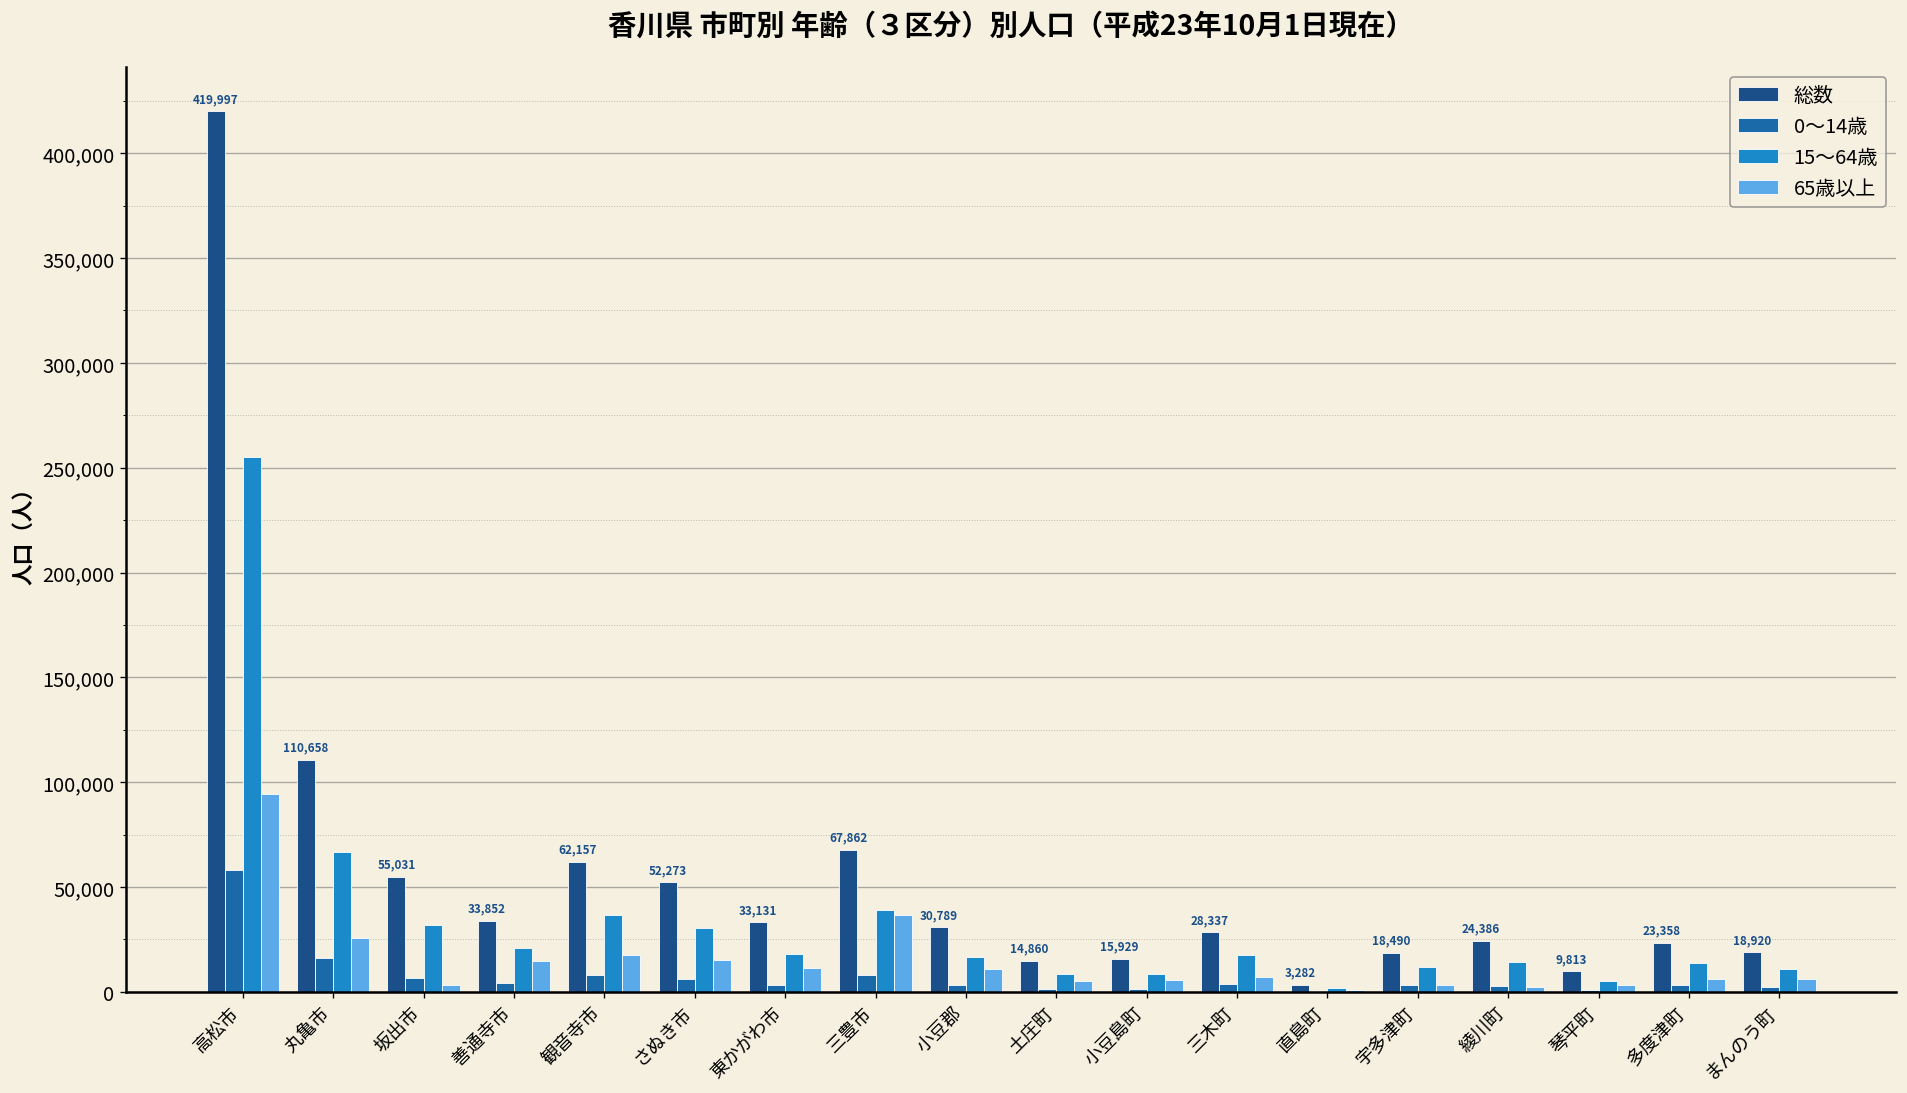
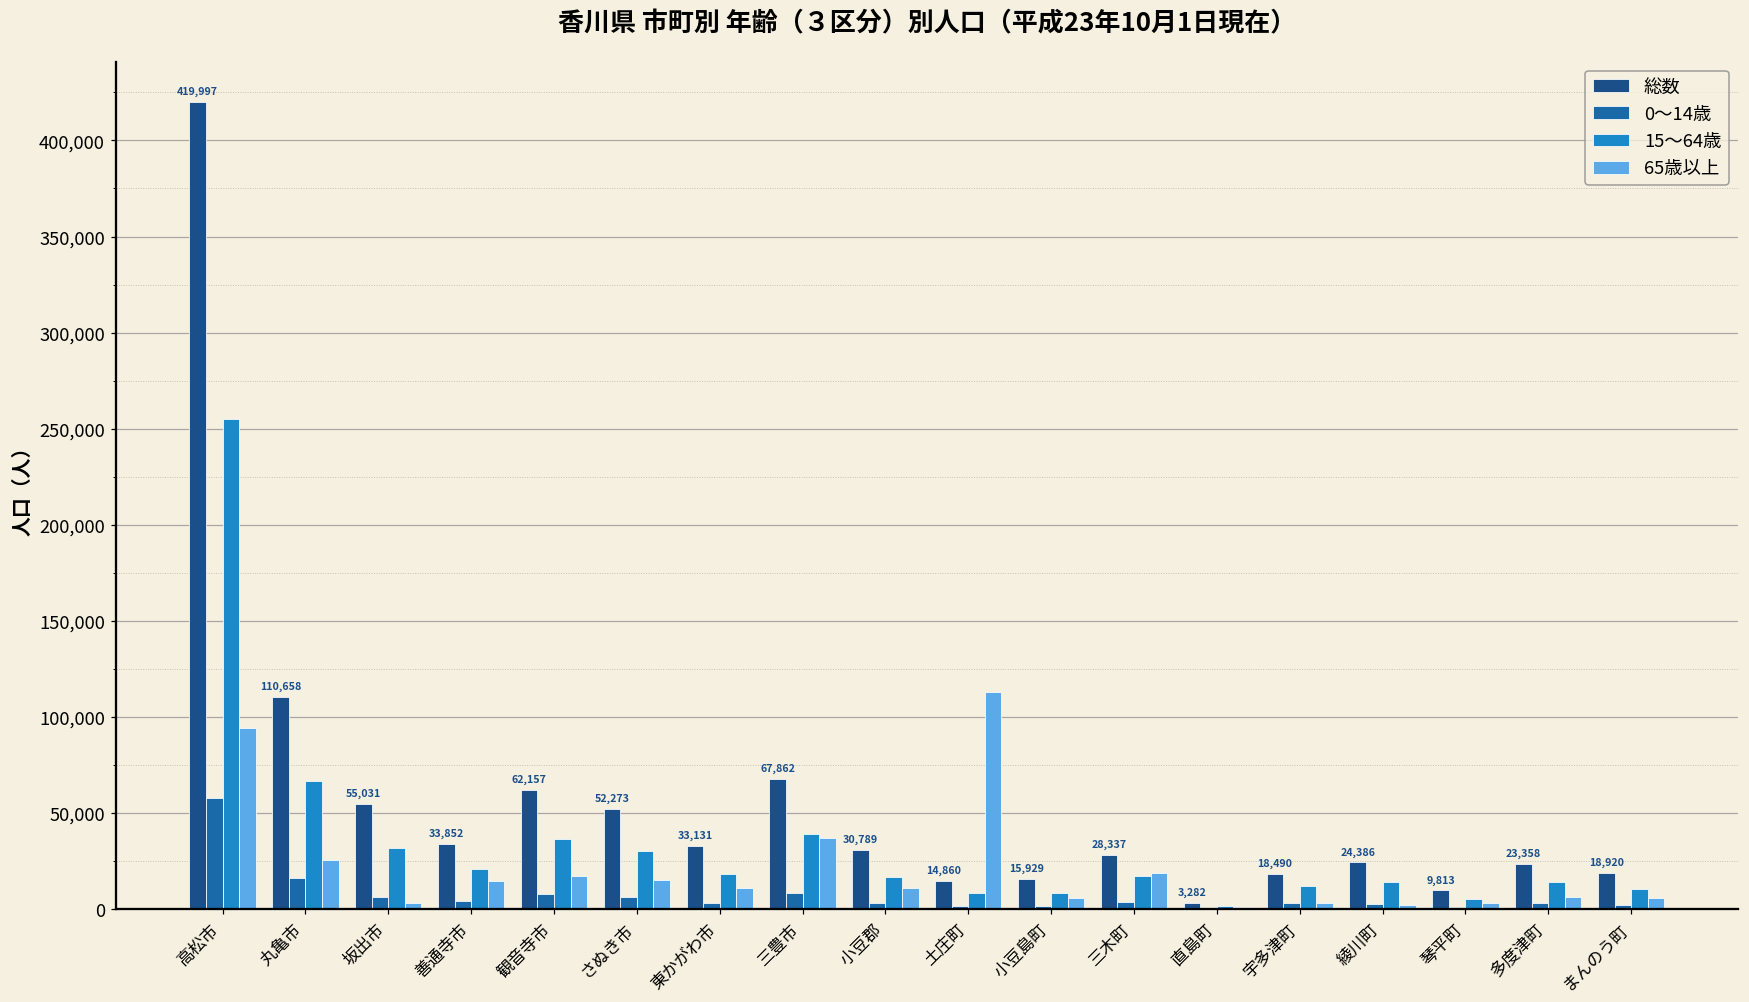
  {
    "65歳以上": {
      "高松市": "95,000",
      "丸亀市": "25,000",
      "坂出市": "4,000",
      "善通寺市": "15,000",
      "観音寺市": "17,000",
      "さぬき市": "15,000",
      "東かがわ市": "11,000",
      "三豊市": "37,000",
      "小豆郡": "11,000",
-     "土庄町": "5,000",
+     "土庄町": "113,000",
      "小豆島町": "6,000",
-     "三木町": "7,000",
+     "三木町": "19,000",
      "宇多津町": "3,000",
      "綾川町": "2,000",
      "琴平町": "3,000",
      "多度津町": "6,000",
      "まんのう町": "6,000"
    }
  }
